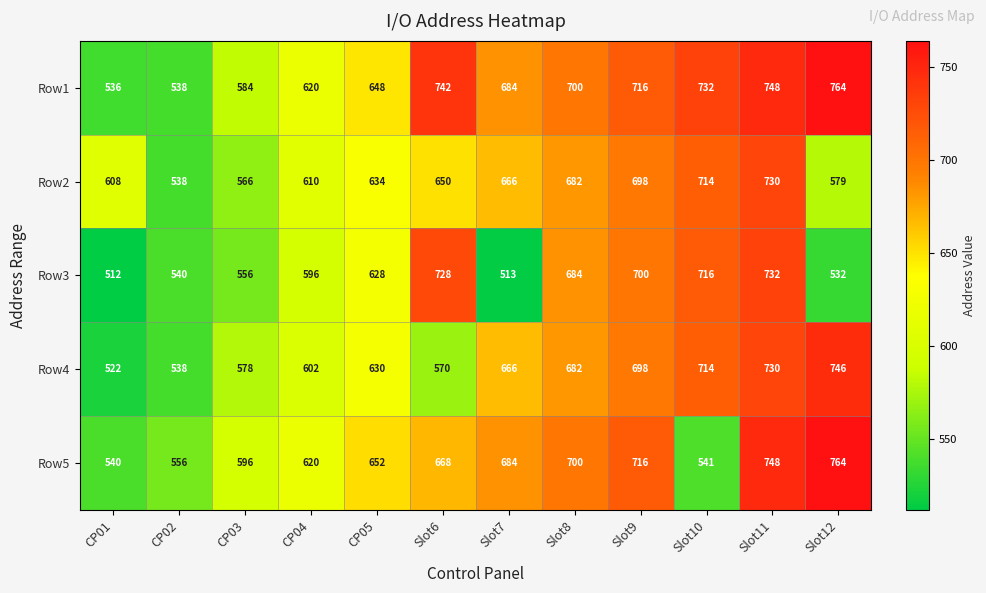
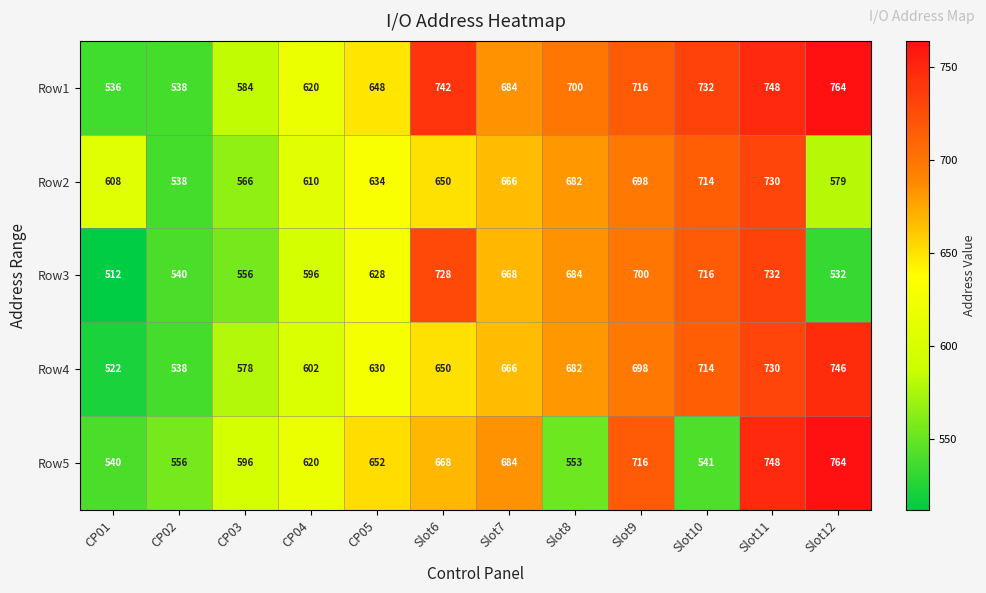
  {
    "Row1": {
      "CP01": 536,
      "CP02": 538,
      "CP03": 584,
      "CP04": 620,
      "CP05": 648,
      "Slot6": 742,
      "Slot7": 684,
      "Slot8": 700,
      "Slot9": 716,
      "Slot10": 732,
      "Slot11": 748,
      "Slot12": 764
    },
    "Row2": {
      "CP01": 608,
      "CP02": 538,
      "CP03": 566,
      "CP04": 610,
      "CP05": 634,
      "Slot6": 650,
      "Slot7": 666,
      "Slot8": 682,
      "Slot9": 698,
      "Slot10": 714,
      "Slot11": 730,
      "Slot12": 579
    },
    "Row3": {
      "CP01": 512,
      "CP02": 540,
      "CP03": 556,
      "CP04": 596,
      "CP05": 628,
      "Slot6": 728,
-     "Slot7": 513,
+     "Slot7": 668,
      "Slot8": 684,
      "Slot9": 700,
      "Slot10": 716,
      "Slot11": 732,
      "Slot12": 532
    },
    "Row4": {
      "CP01": 522,
      "CP02": 538,
      "CP03": 578,
      "CP04": 602,
      "CP05": 630,
-     "Slot6": 570,
+     "Slot6": 650,
      "Slot7": 666,
      "Slot8": 682,
      "Slot9": 698,
      "Slot10": 714,
      "Slot11": 730,
      "Slot12": 746
    },
    "Row5": {
      "CP01": 540,
      "CP02": 556,
      "CP03": 596,
      "CP04": 620,
      "CP05": 652,
      "Slot6": 668,
      "Slot7": 684,
-     "Slot8": 700,
+     "Slot8": 553,
      "Slot9": 716,
      "Slot10": 541,
      "Slot11": 748,
      "Slot12": 764
    }
  }
